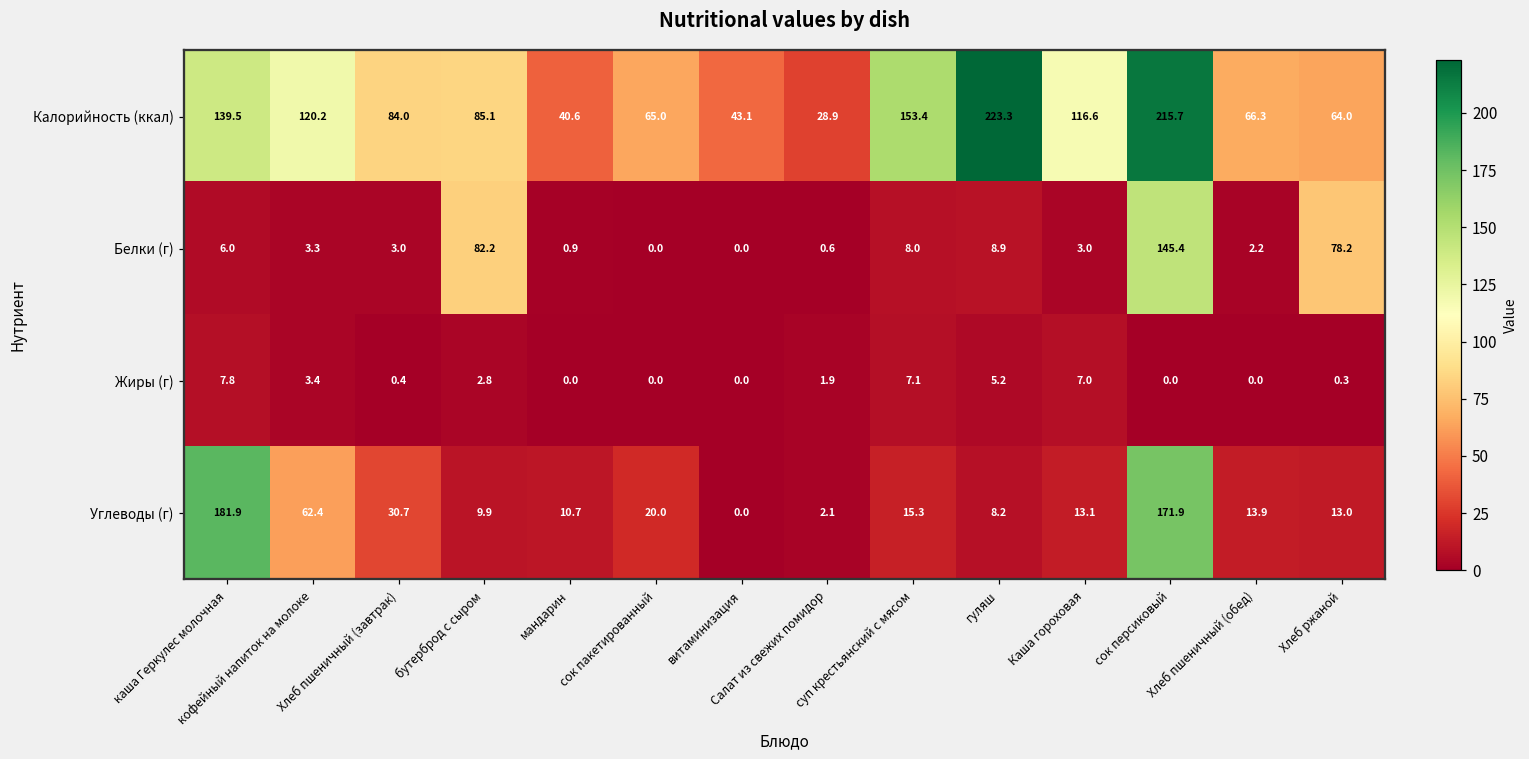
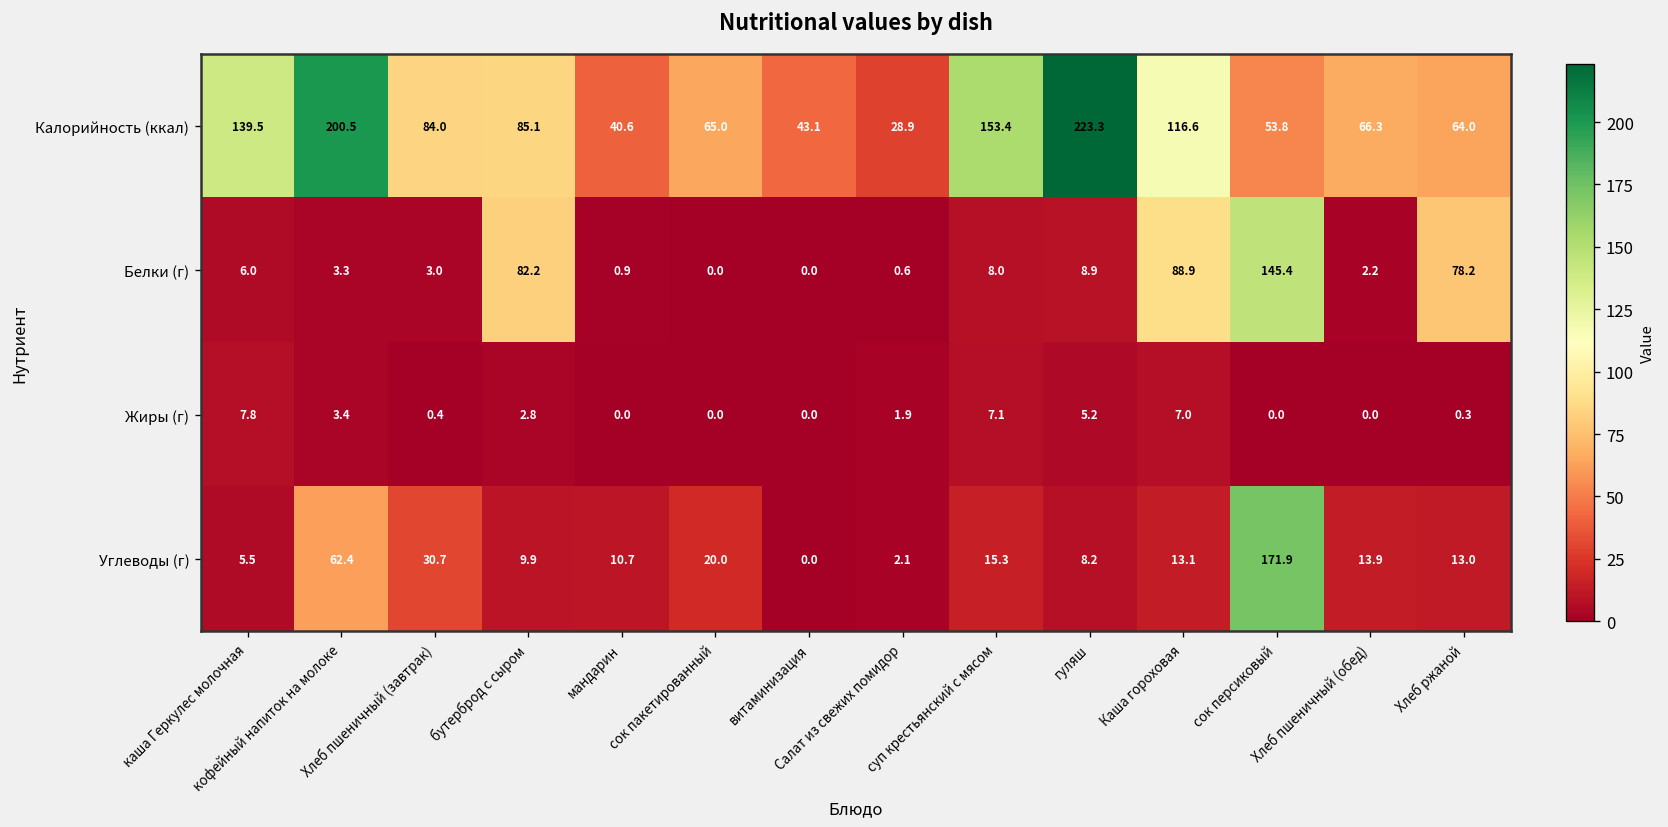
  {
    "Калорийность (ккал)": {
      "каша Геркулес молочная": 139.5,
-     "кофейный напиток на молоке": 120.2,
+     "кофейный напиток на молоке": 200.5,
      "Хлеб пшеничный (завтрак)": 84.0,
      "бутерброд с сыром": 85.1,
      "мандарин": 40.6,
      "сок пакетированный": 65.0,
      "витаминизация": 43.1,
      "Салат из свежих помидор": 28.9,
      "суп крестьянский с мясом": 153.4,
      "гуляш": 223.3,
      "Каша гороховая": 116.6,
-     "сок персиковый": 215.7,
+     "сок персиковый": 53.8,
      "Хлеб пшеничный (обед)": 66.3,
      "Хлеб ржаной": 64.0
    },
    "Белки (г)": {
      "каша Геркулес молочная": 6.0,
      "кофейный напиток на молоке": 3.3,
      "Хлеб пшеничный (завтрак)": 3.0,
      "бутерброд с сыром": 82.2,
      "мандарин": 0.9,
      "сок пакетированный": 0.0,
      "витаминизация": 0.0,
      "Салат из свежих помидор": 0.6,
      "суп крестьянский с мясом": 8.0,
      "гуляш": 8.9,
-     "Каша гороховая": 3.0,
+     "Каша гороховая": 88.9,
      "сок персиковый": 145.4,
      "Хлеб пшеничный (обед)": 2.2,
      "Хлеб ржаной": 78.2
    },
    "Жиры (г)": {
      "каша Геркулес молочная": 7.8,
      "кофейный напиток на молоке": 3.4,
      "Хлеб пшеничный (завтрак)": 0.4,
      "бутерброд с сыром": 2.8,
      "мандарин": 0.0,
      "сок пакетированный": 0.0,
      "витаминизация": 0.0,
      "Салат из свежих помидор": 1.9,
      "суп крестьянский с мясом": 7.1,
      "гуляш": 5.2,
      "Каша гороховая": 7.0,
      "сок персиковый": 0.0,
      "Хлеб пшеничный (обед)": 0.0,
      "Хлеб ржаной": 0.3
    },
    "Углеводы (г)": {
-     "каша Геркулес молочная": 181.9,
+     "каша Геркулес молочная": 5.5,
      "кофейный напиток на молоке": 62.4,
      "Хлеб пшеничный (завтрак)": 30.7,
      "бутерброд с сыром": 9.9,
      "мандарин": 10.7,
      "сок пакетированный": 20.0,
      "витаминизация": 0.0,
      "Салат из свежих помидор": 2.1,
      "суп крестьянский с мясом": 15.3,
      "гуляш": 8.2,
      "Каша гороховая": 13.1,
      "сок персиковый": 171.9,
      "Хлеб пшеничный (обед)": 13.9,
      "Хлеб ржаной": 13.0
    }
  }
